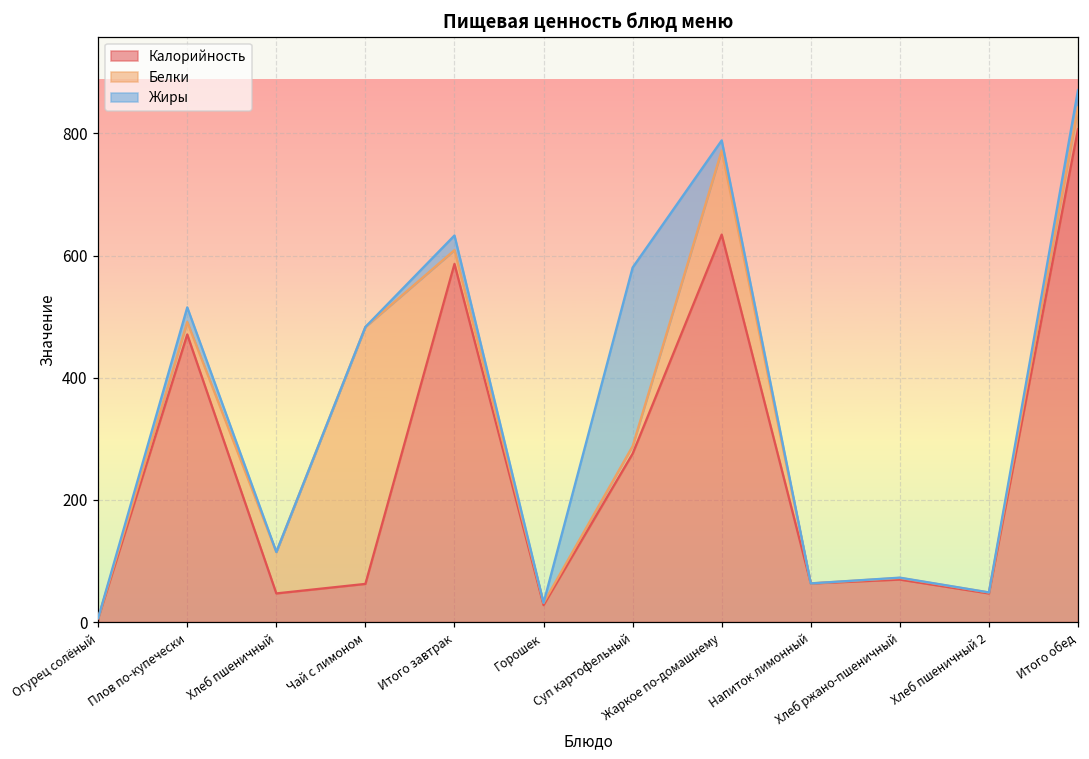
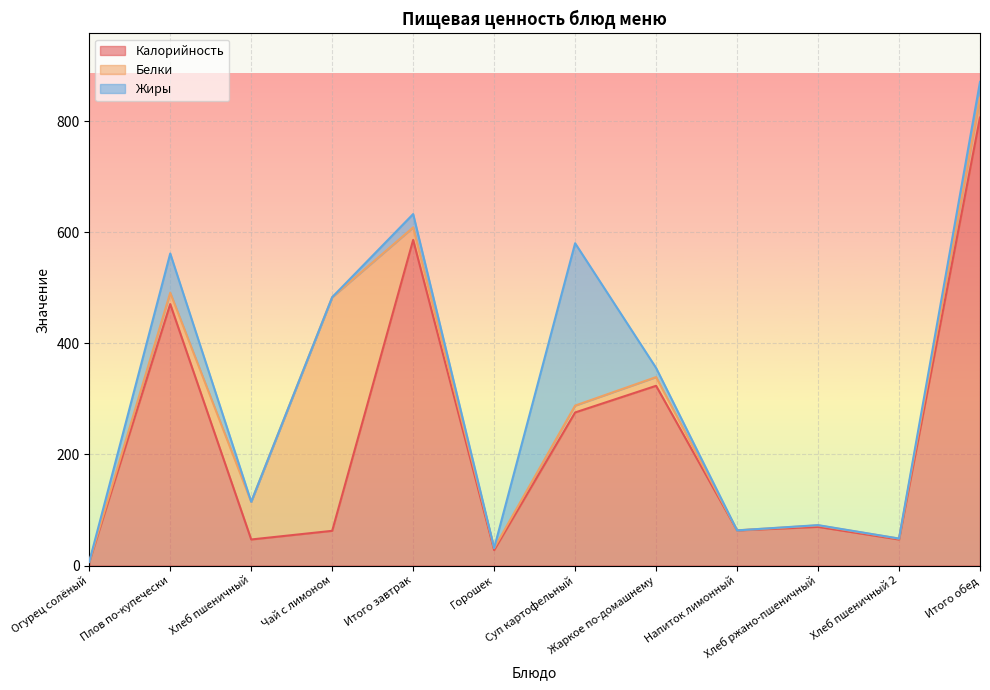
  {
    "Калорийность": {
      "Плов по-купечески": 470,
      "Хлеб пшеничный": 50,
      "Чай с лимоном": 60,
      "Итого завтрак": 590,
      "Суп картофельный": 280,
-     "Жаркое по-домашнему": 630,
+     "Жаркое по-домашнему": 320,
      "Итого обед": 810
    },
    "Белки": {
      "Плов по-купечески": 20,
      "Итого завтрак": 20,
      "Суп картофельный": 10,
-     "Жаркое по-домашнему": 140,
+     "Жаркое по-домашнему": 20,
      "Итого обед": 40
    },
    "Жиры": {
-     "Плов по-купечески": 20,
+     "Плов по-купечески": 70,
      "Итого завтрак": 20,
      "Суп картофельный": 290,
      "Жаркое по-домашнему": 20,
      "Итого обед": 30
    }
  }
